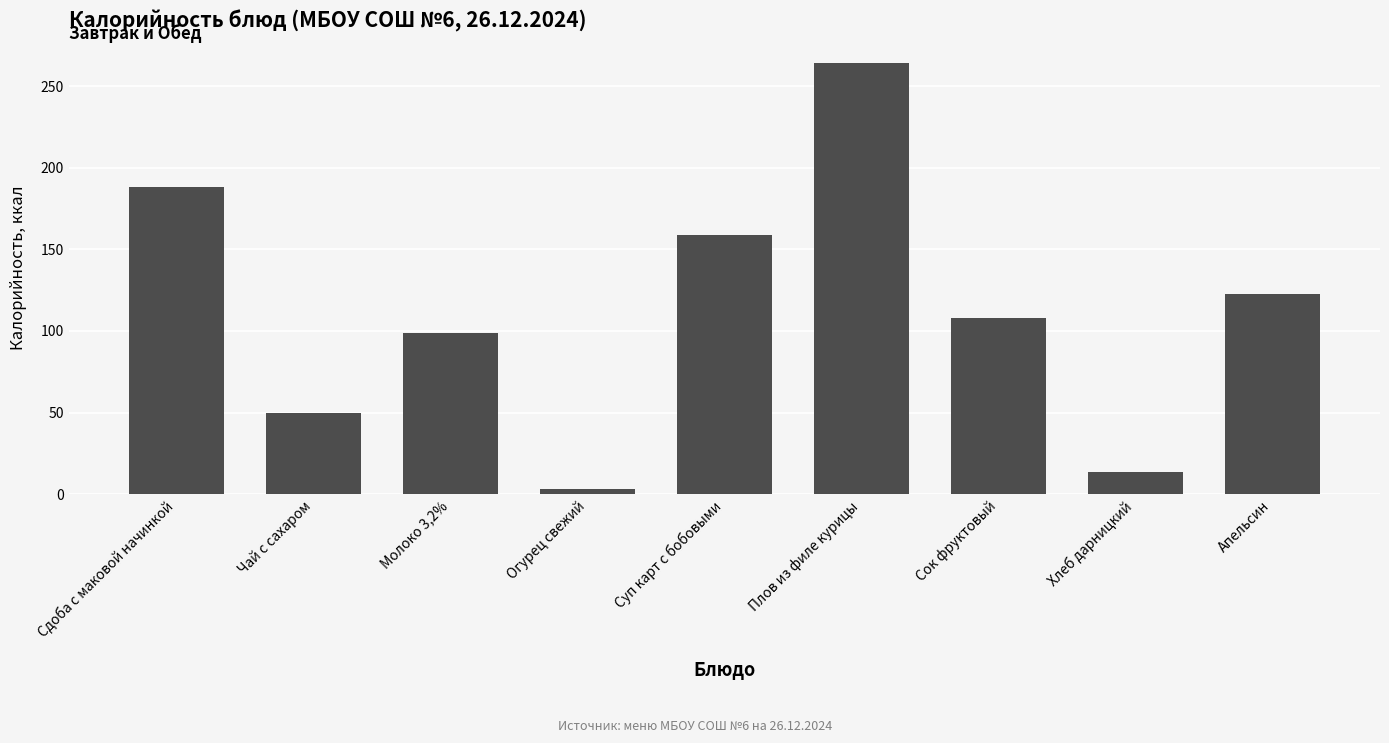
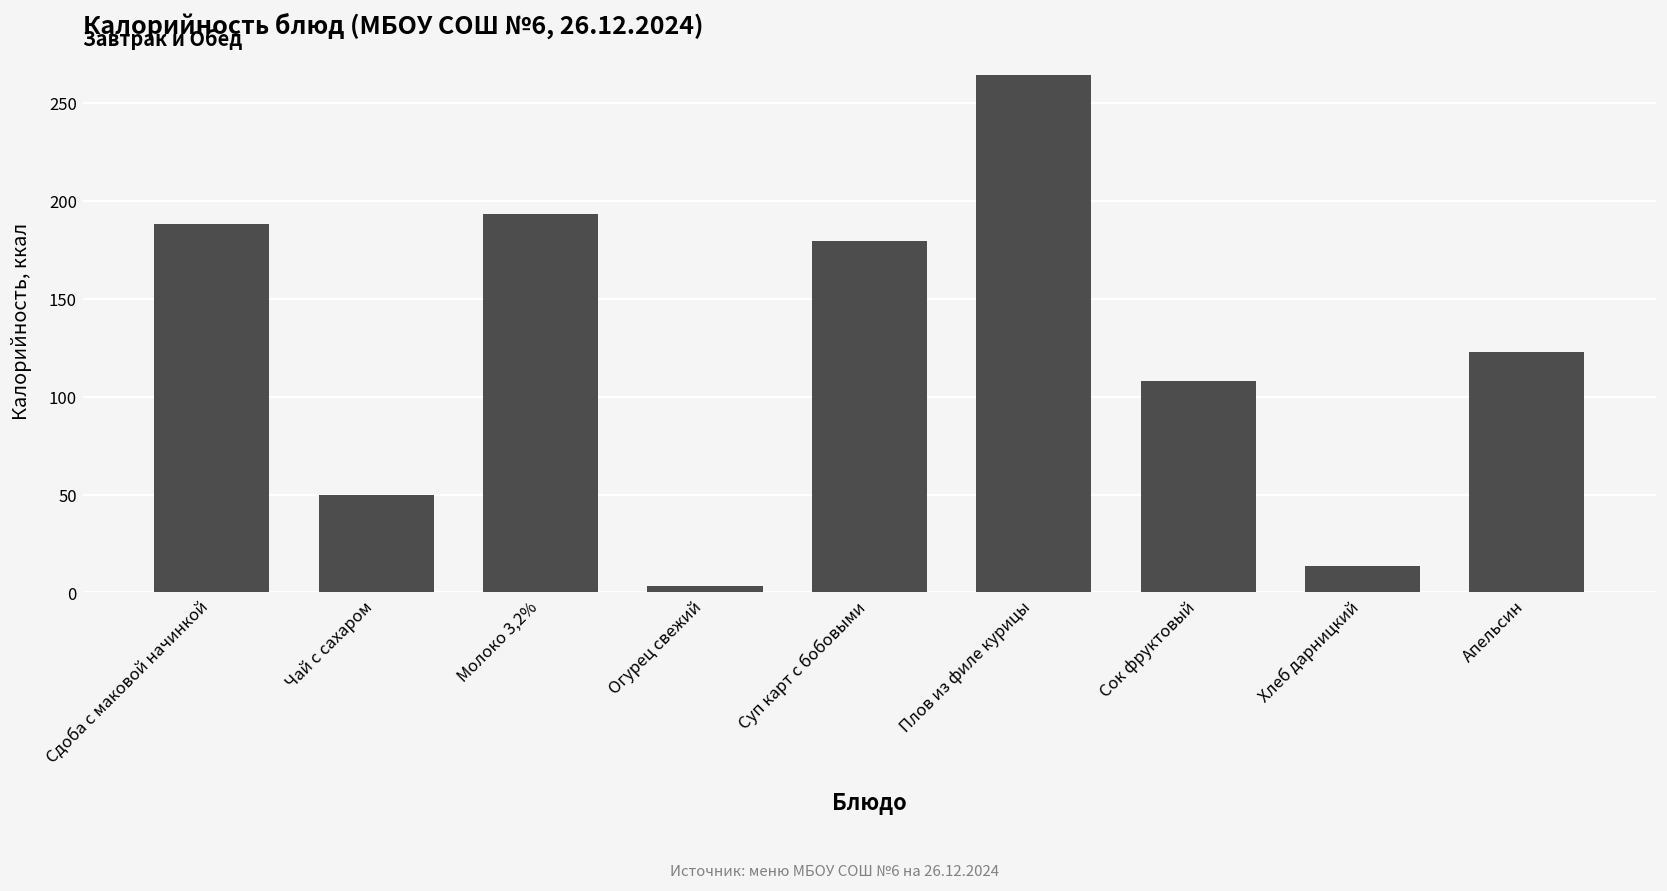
  {
    "Сдоба с маковой начинкой": 188,
    "Чай с сахаром": 50,
-   "Молоко 3,2%": 99,
+   "Молоко 3,2%": 193,
    "Огурец свежий": 3,
-   "Суп карт с бобовыми": 159,
+   "Суп карт с бобовыми": 180,
    "Плов из филе курицы": 264,
    "Сок фруктовый": 108,
    "Хлеб дарницкий": 13,
    "Апельсин": 123
  }
